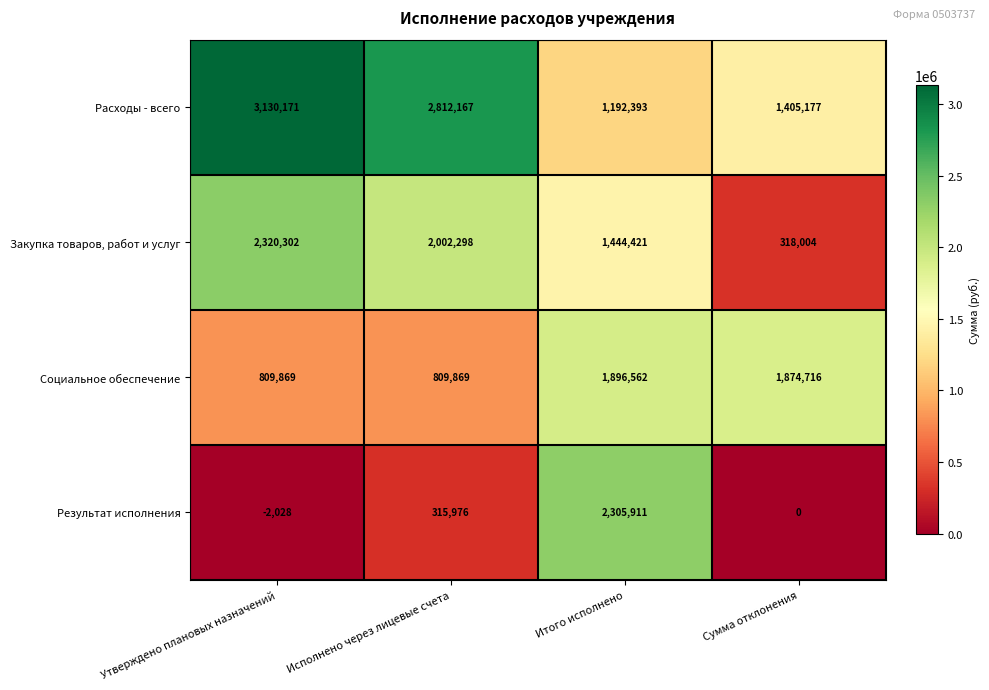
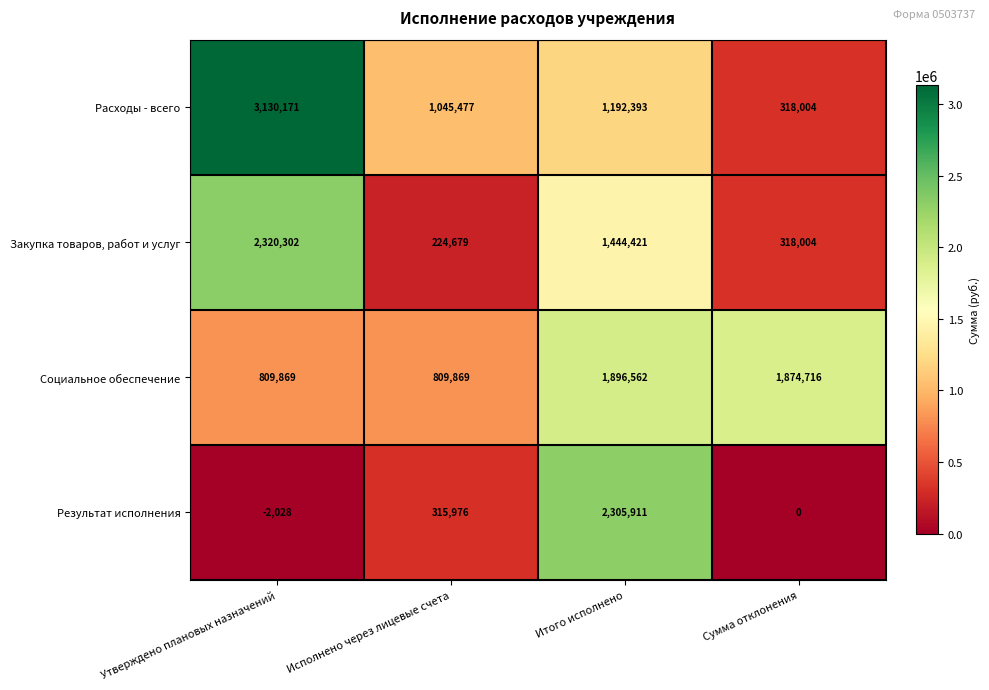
  {
    "Расходы - всего": {
      "Утверждено плановых назначений": "3,130,171",
-     "Исполнено через лицевые счета": "2,812,167",
+     "Исполнено через лицевые счета": "1,045,477",
      "Итого исполнено": "1,192,393",
-     "Сумма отклонения": "1,405,177"
+     "Сумма отклонения": "318,004"
    },
    "Закупка товаров, работ и услуг": {
      "Утверждено плановых назначений": "2,320,302",
-     "Исполнено через лицевые счета": "2,002,298",
+     "Исполнено через лицевые счета": "224,679",
      "Итого исполнено": "1,444,421",
      "Сумма отклонения": "318,004"
    },
    "Социальное обеспечение": {
      "Утверждено плановых назначений": "809,869",
      "Исполнено через лицевые счета": "809,869",
      "Итого исполнено": "1,896,562",
      "Сумма отклонения": "1,874,716"
    },
    "Результат исполнения": {
      "Утверждено плановых назначений": "-2,028",
      "Исполнено через лицевые счета": "315,976",
      "Итого исполнено": "2,305,911",
      "Сумма отклонения": "0"
    }
  }
